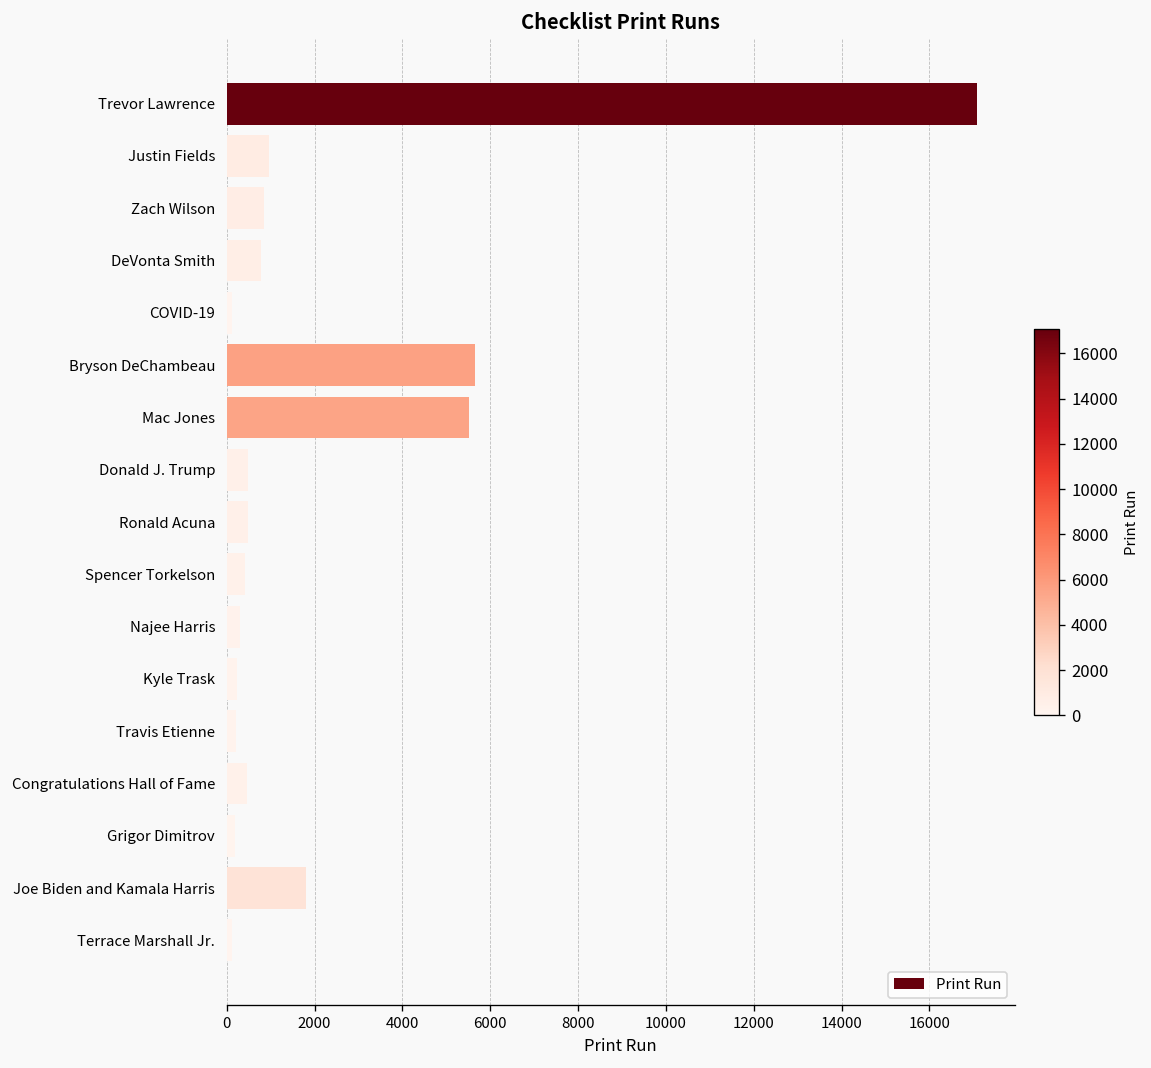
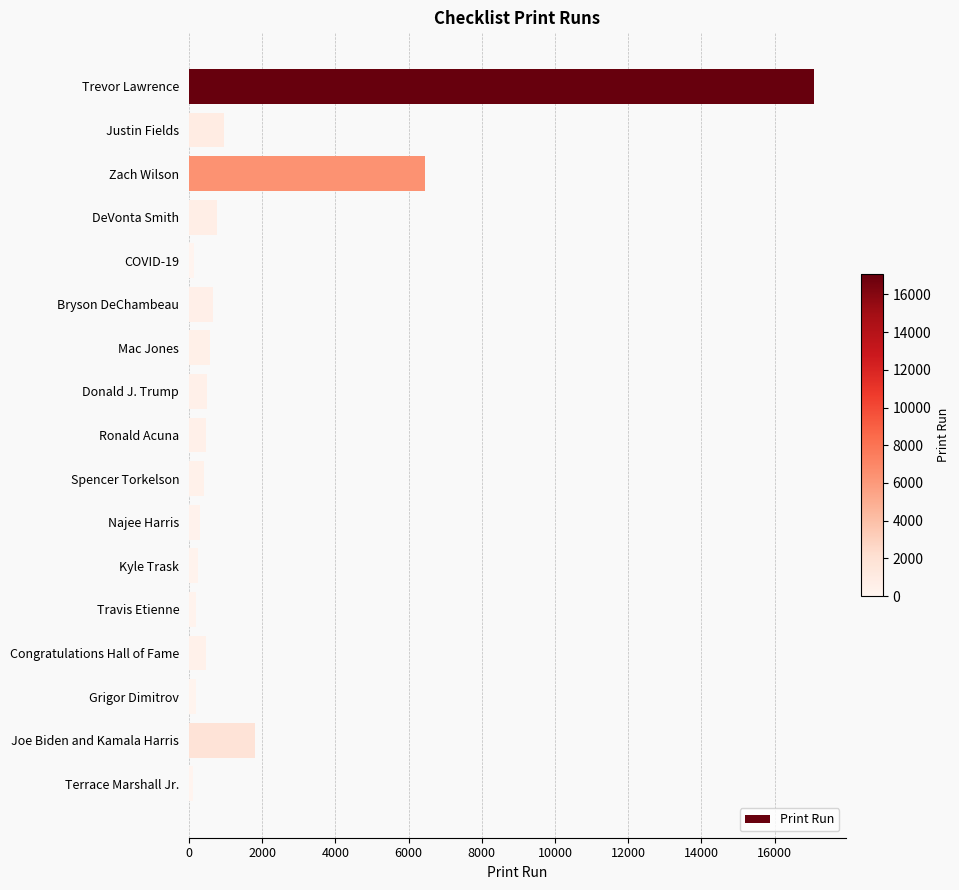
  {
    "Trevor Lawrence": 17100,
    "Justin Fields": 1000,
-   "Zach Wilson": 800,
+   "Zach Wilson": 6500,
    "DeVonta Smith": 800,
    "COVID-19": 100,
-   "Bryson DeChambeau": 5600,
-   "Mac Jones": 5500,
+   "Bryson DeChambeau": 700,
+   "Mac Jones": 600,
    "Donald J. Trump": 500,
    "Ronald Acuna": 500,
    "Spencer Torkelson": 400,
    "Najee Harris": 300,
    "Kyle Trask": 200,
    "Travis Etienne": 200,
    "Congratulations Hall of Fame": 500,
    "Grigor Dimitrov": 200,
    "Joe Biden and Kamala Harris": 1800,
    "Terrace Marshall Jr.": 100
  }
